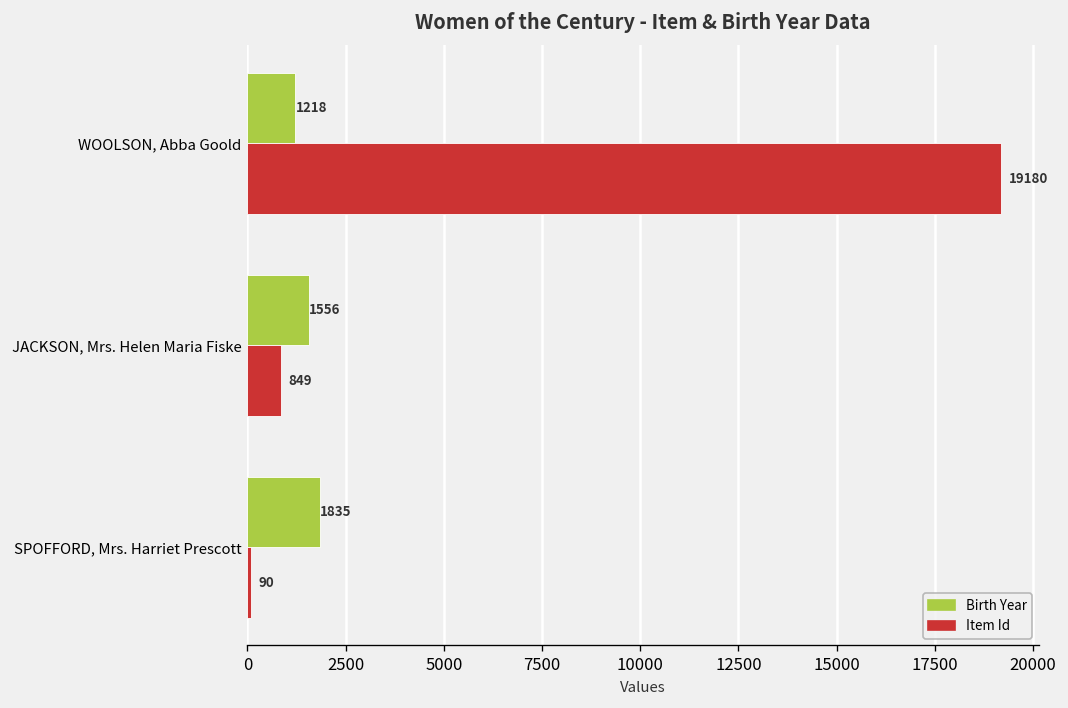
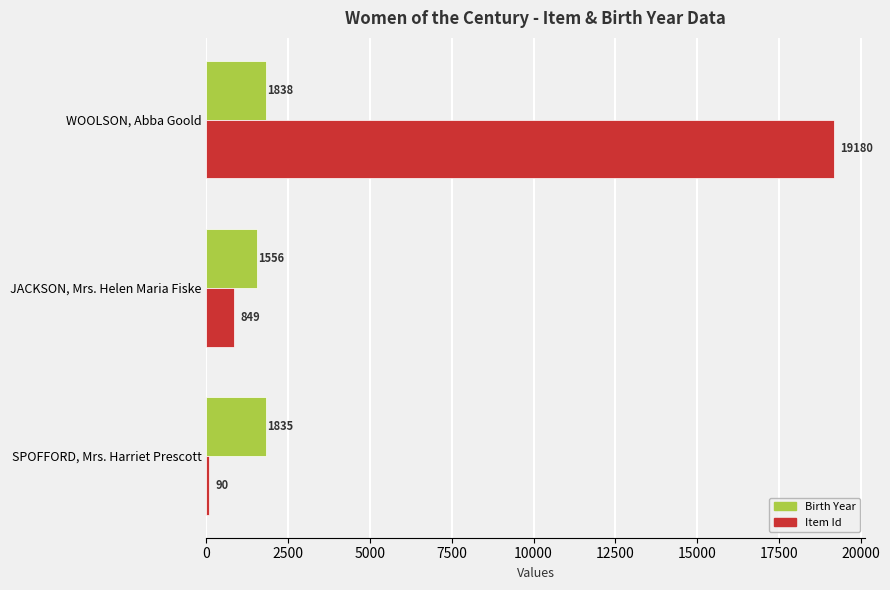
  {
    "Birth Year": {
-     "WOOLSON, Abba Goold": 1218,
+     "WOOLSON, Abba Goold": 1838,
      "JACKSON, Mrs. Helen Maria Fiske": 1556,
      "SPOFFORD, Mrs. Harriet Prescott": 1835
    },
    "Item Id": {
      "WOOLSON, Abba Goold": 19180,
      "JACKSON, Mrs. Helen Maria Fiske": 849,
      "SPOFFORD, Mrs. Harriet Prescott": 90
    }
  }
